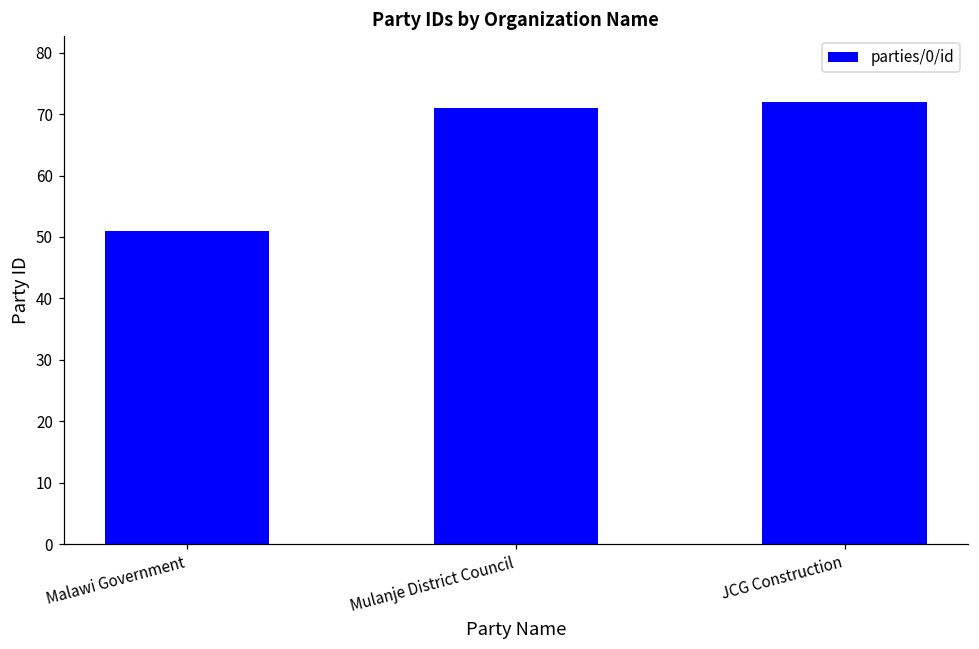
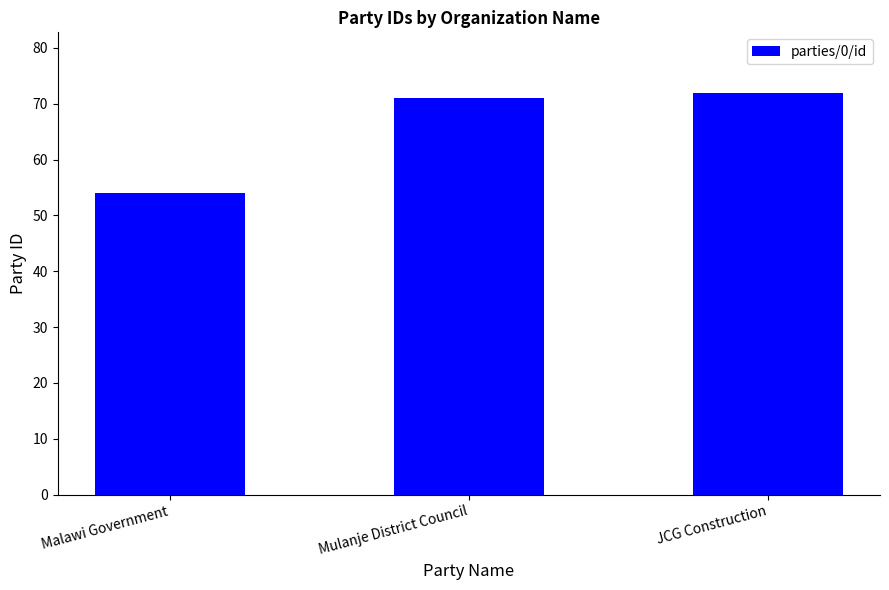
  {
-   "Malawi Government": 51,
+   "Malawi Government": 54,
    "Mulanje District Council": 71,
    "JCG Construction": 72
  }
